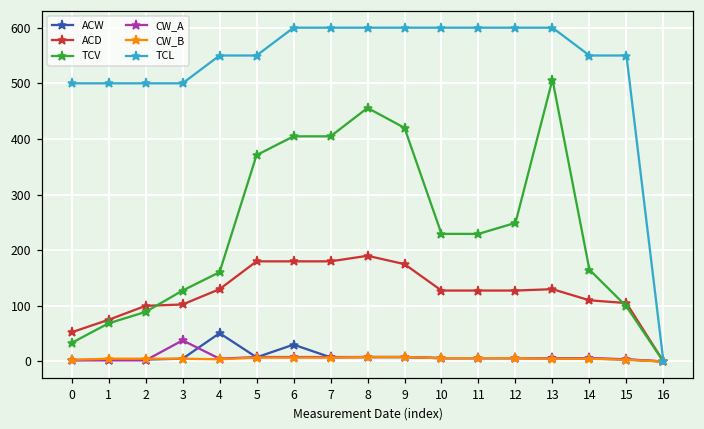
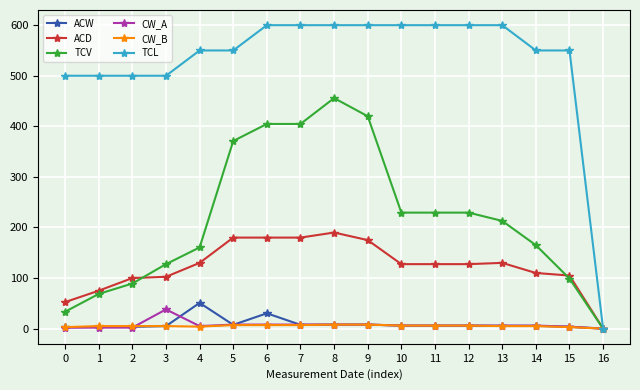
  {
    "ACW": {
      "4": 50,
      "6": 30
    },
    "ACD": {
      "0": 50,
      "1": 80,
      "2": 100,
      "3": 100,
      "4": 130,
      "5": 180,
      "6": 180,
      "7": 180,
      "8": 190,
      "9": 180,
      "10": 130,
      "11": 130,
      "12": 130,
      "13": 130,
      "14": 110,
      "15": 110
    },
    "TCV": {
      "0": 30,
      "1": 70,
      "2": 90,
      "3": 130,
      "4": 160,
      "5": 370,
      "6": 400,
      "7": 400,
      "8": 460,
      "9": 420,
      "10": 230,
      "11": 230,
-     "12": 250,
-     "13": 510,
+     "12": 230,
+     "13": 210,
      "14": 160,
      "15": 100
    },
    "CW_A": {
      "3": 40
    },
    "TCL": {
      "0": 500,
      "1": 500,
      "2": 500,
      "3": 500,
      "4": 550,
      "5": 550,
      "6": 600,
      "7": 600,
      "8": 600,
      "9": 600,
      "10": 600,
      "11": 600,
      "12": 600,
      "13": 600,
      "14": 550,
      "15": 550
    }
  }
